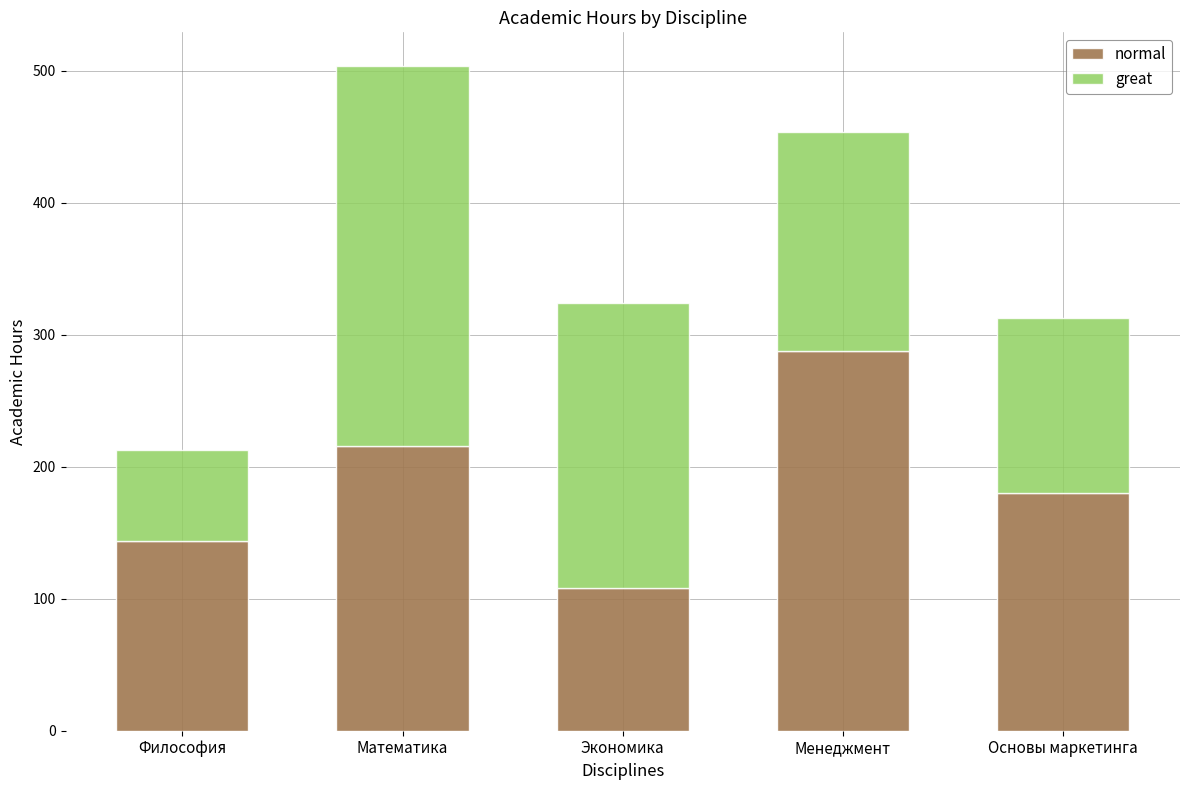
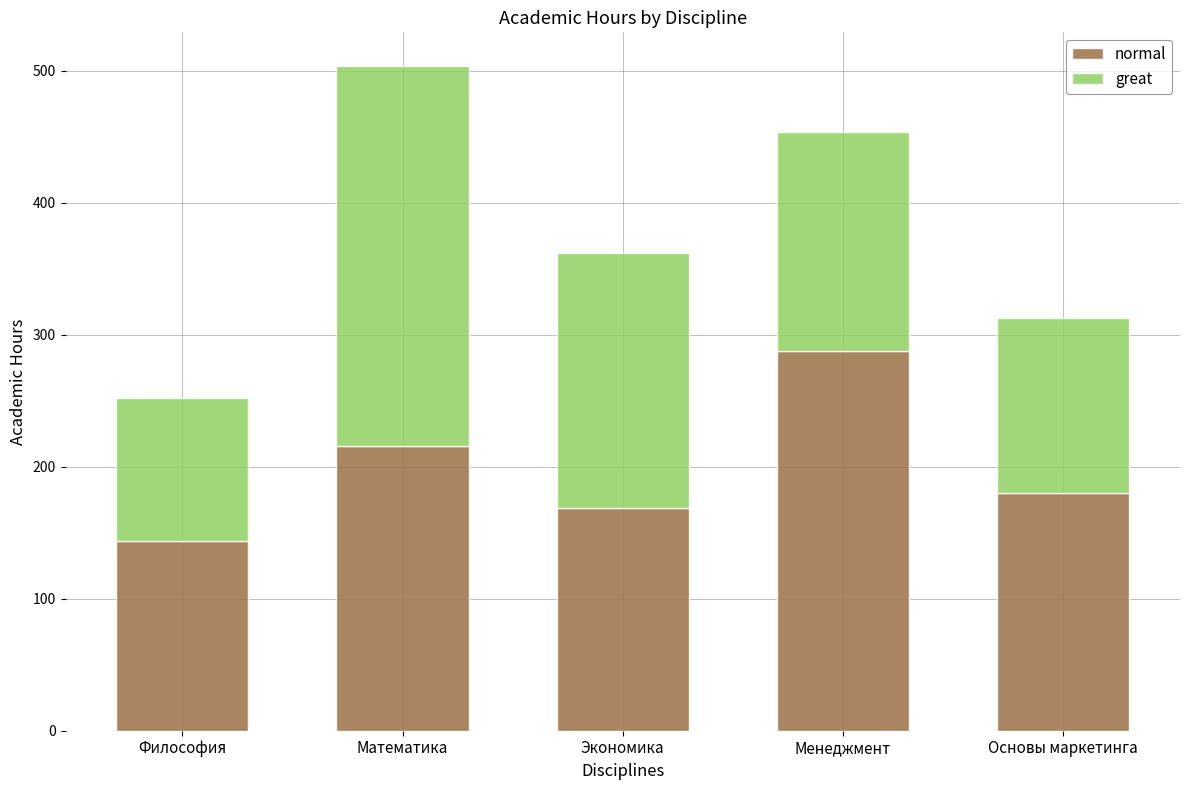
  {
    "normal": {
      "Философия": 144,
      "Математика": 216,
-     "Экономика": 108,
+     "Экономика": 169,
      "Менеджмент": 288,
      "Основы маркетинга": 180
    },
    "great": {
-     "Философия": 69,
+     "Философия": 108,
      "Математика": 288,
-     "Экономика": 216,
+     "Экономика": 193,
      "Менеджмент": 166,
      "Основы маркетинга": 133
    }
  }
